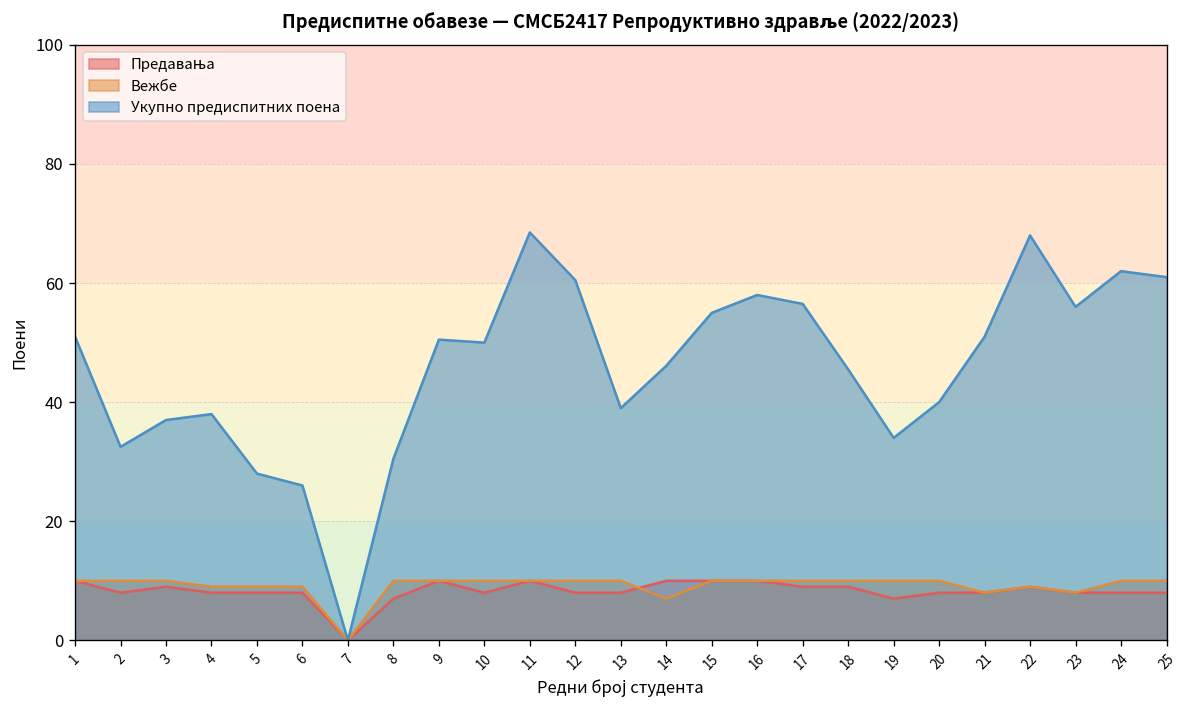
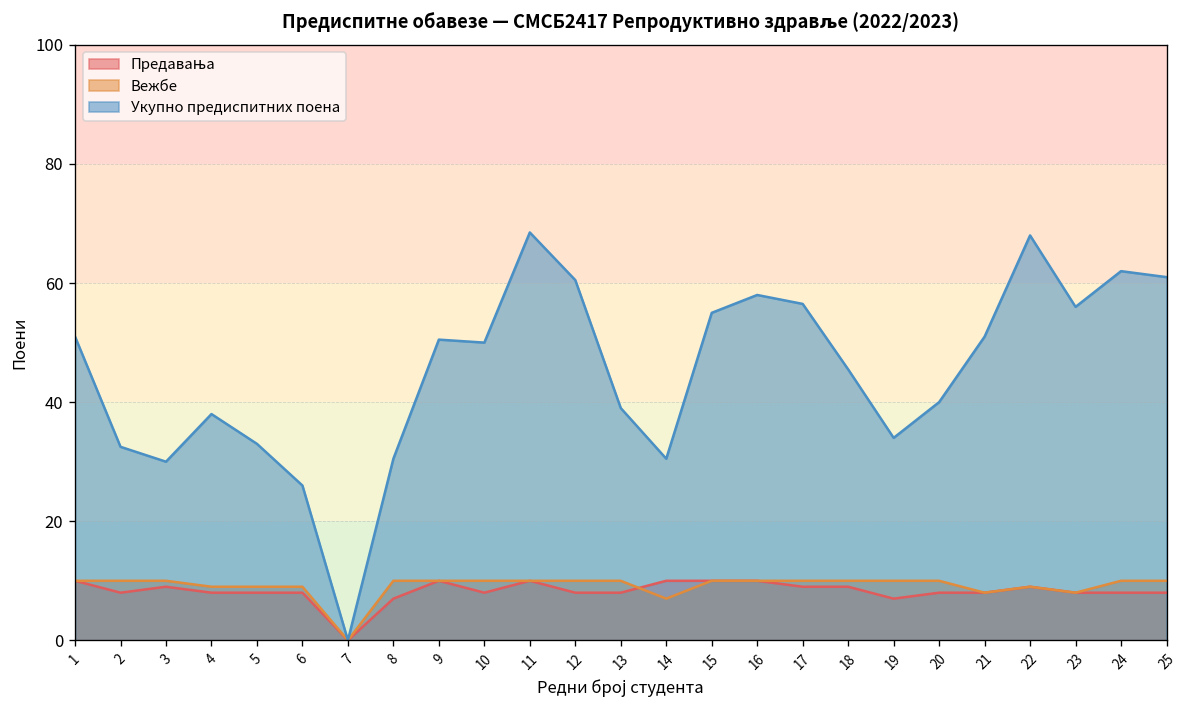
  {
    "Укупно предиспитних поена": {
      "1": 51,
      "2": 33,
-     "3": 37,
+     "3": 30,
      "4": 38,
-     "5": 28,
+     "5": 33,
      "6": 26,
      "8": 31,
      "9": 51,
      "10": 50,
      "11": 69,
      "12": 61,
      "13": 39,
-     "14": 46,
+     "14": 31,
      "15": 55,
      "16": 58,
      "17": 57,
      "18": 46,
      "19": 34,
      "20": 40,
      "21": 51,
      "22": 68,
      "23": 56,
      "24": 62,
      "25": 61
    }
  }
